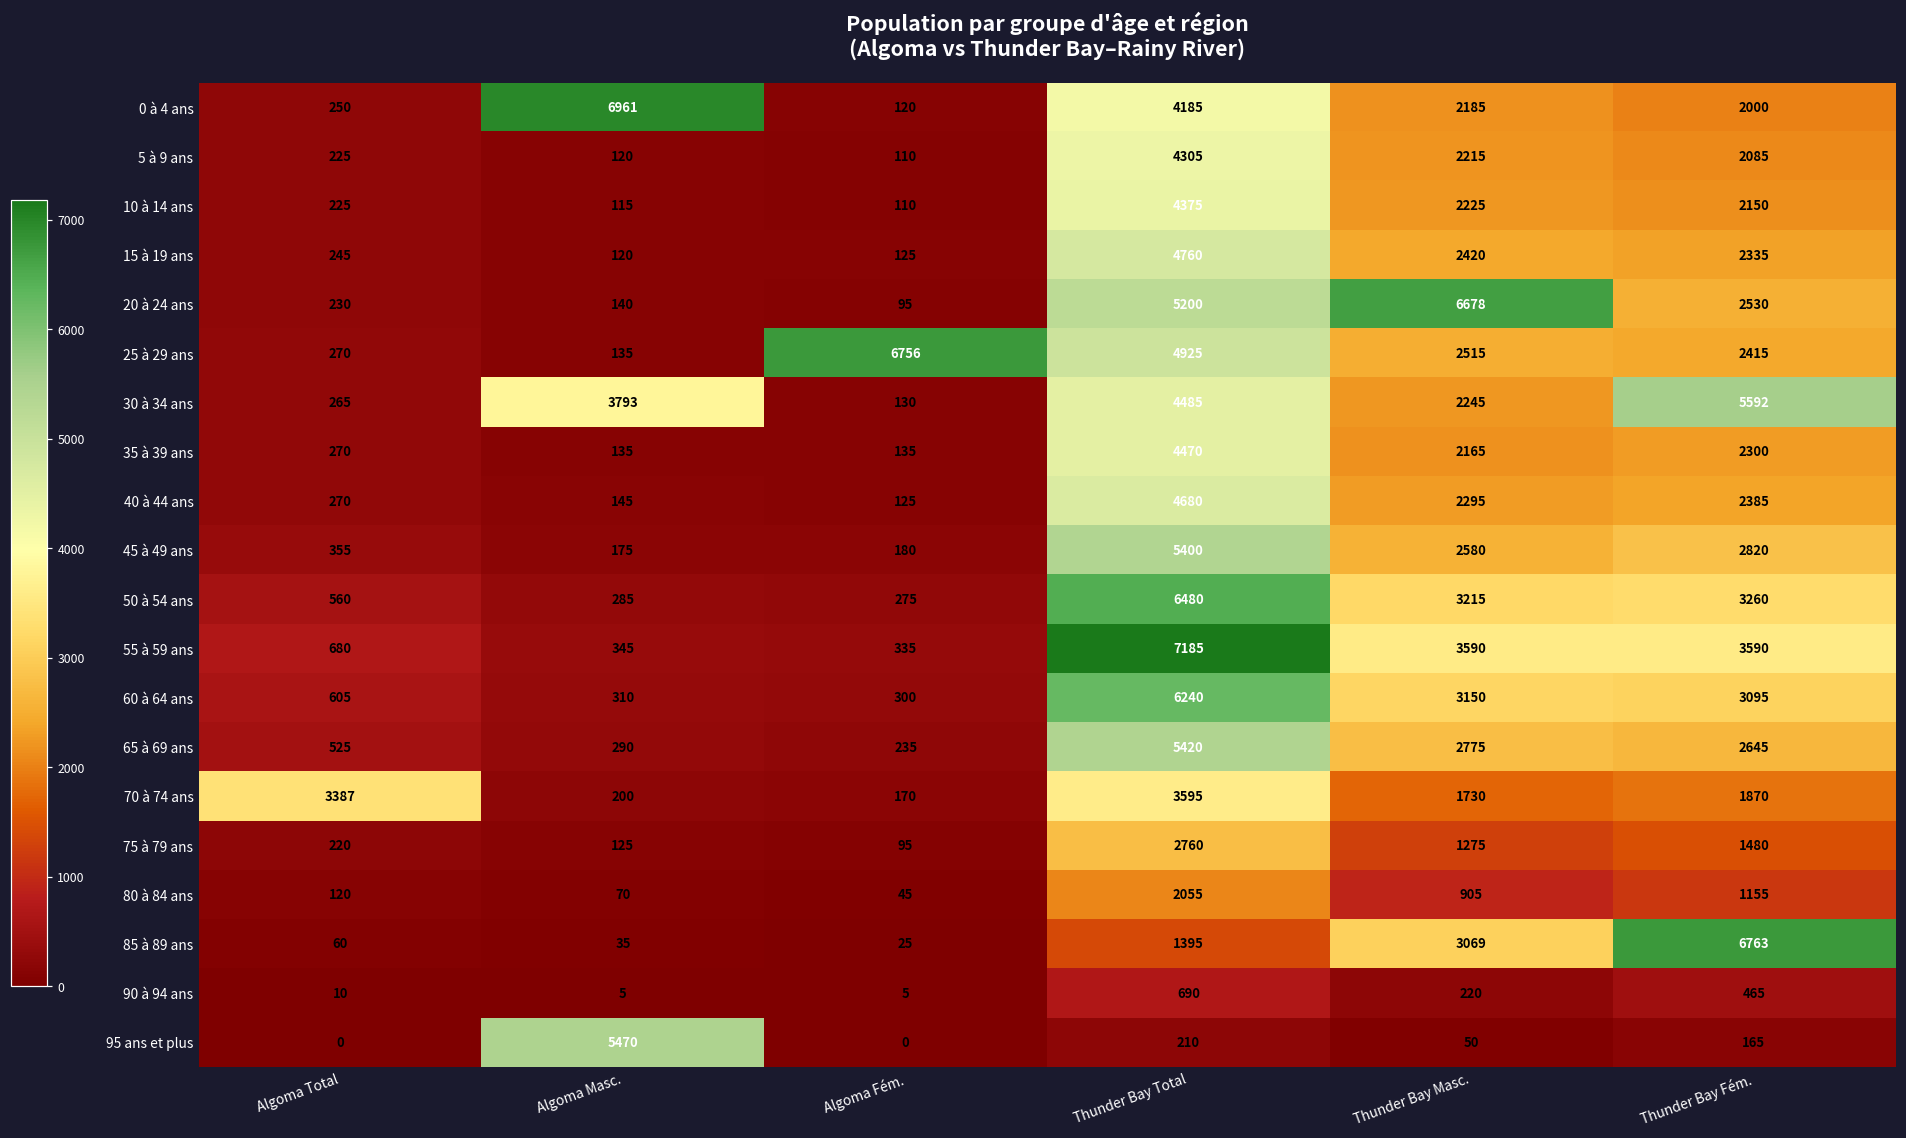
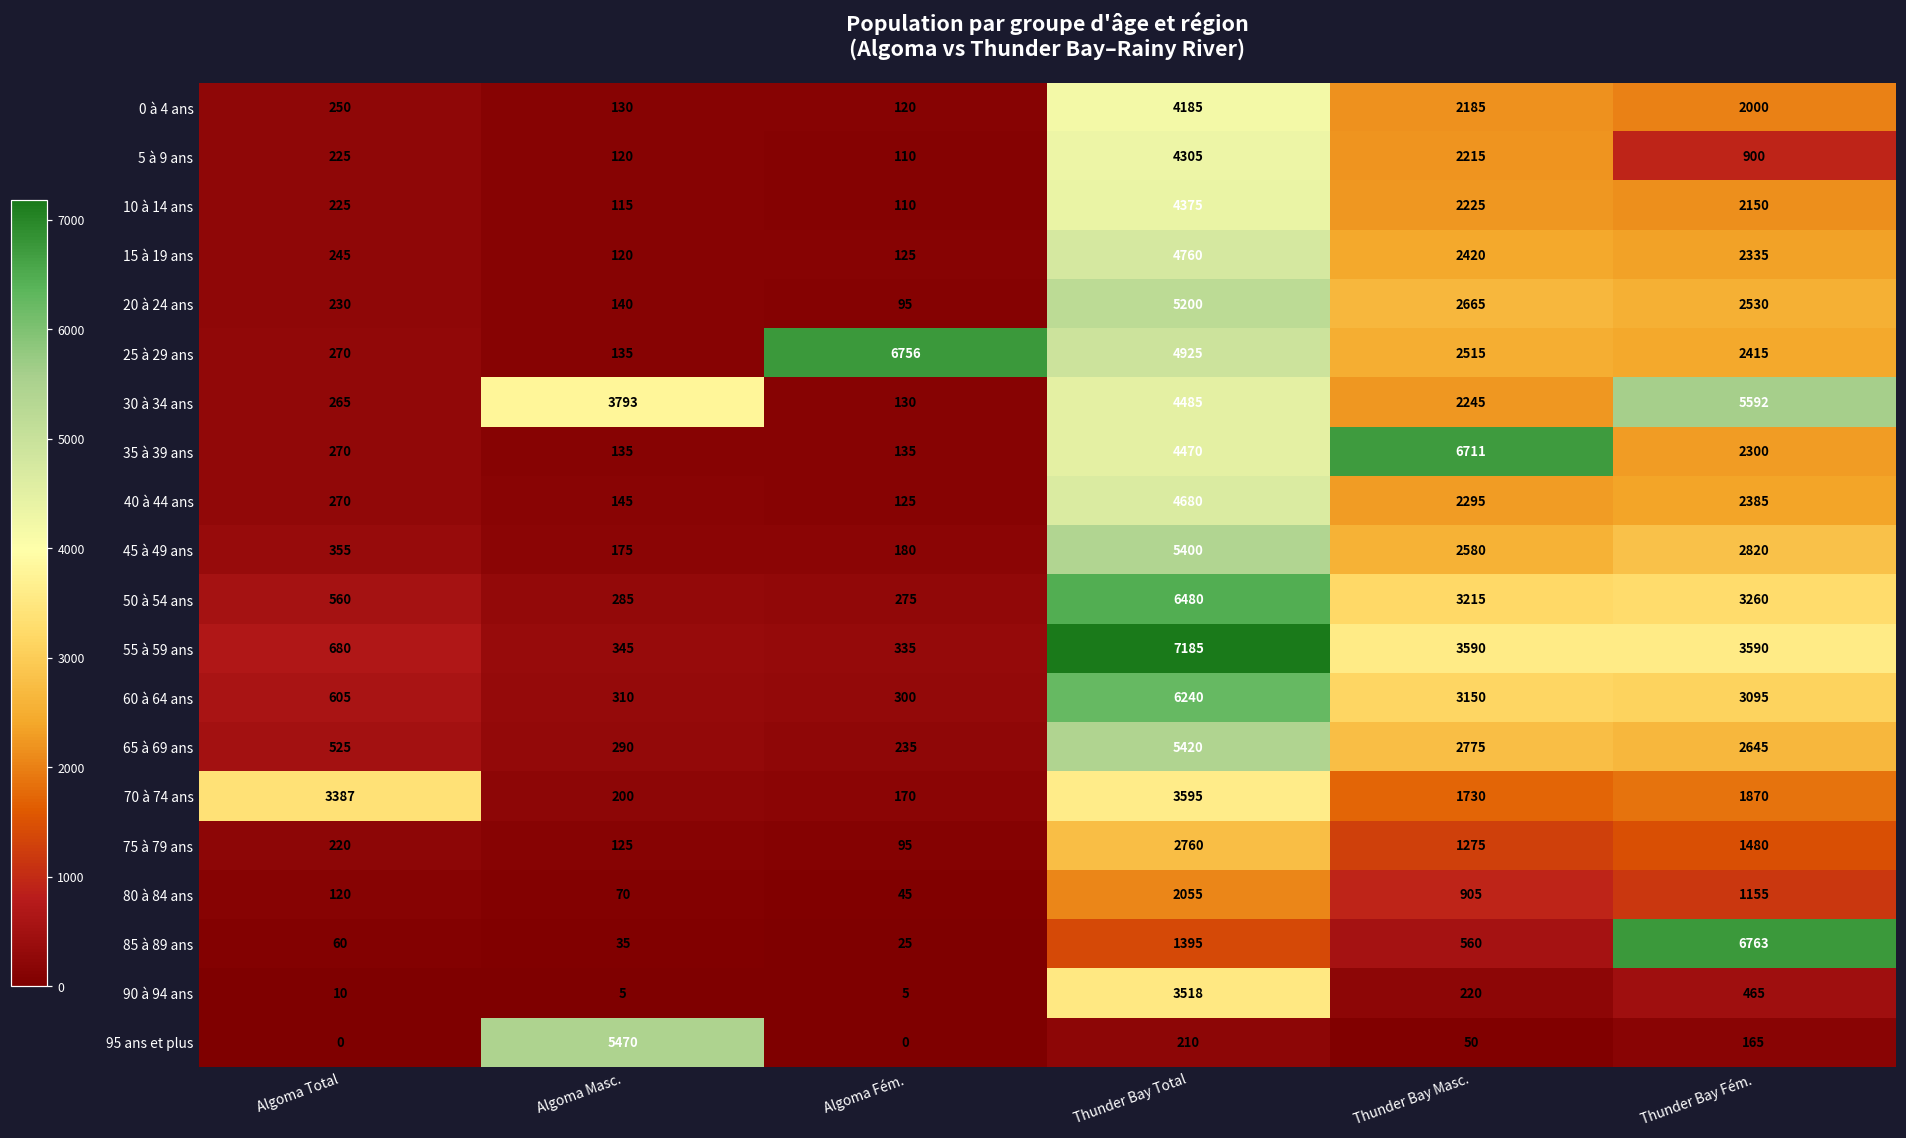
  {
    "0 à 4 ans": {
      "Algoma Total": 250,
-     "Algoma Masc.": 6961,
+     "Algoma Masc.": 130,
      "Algoma Fém.": 120,
      "Thunder Bay Total": 4185,
      "Thunder Bay Masc.": 2185,
      "Thunder Bay Fém.": 2000
    },
    "5 à 9 ans": {
      "Algoma Total": 225,
      "Algoma Masc.": 120,
      "Algoma Fém.": 110,
      "Thunder Bay Total": 4305,
      "Thunder Bay Masc.": 2215,
-     "Thunder Bay Fém.": 2085
+     "Thunder Bay Fém.": 900
    },
    "10 à 14 ans": {
      "Algoma Total": 225,
      "Algoma Masc.": 115,
      "Algoma Fém.": 110,
      "Thunder Bay Total": 4375,
      "Thunder Bay Masc.": 2225,
      "Thunder Bay Fém.": 2150
    },
    "15 à 19 ans": {
      "Algoma Total": 245,
      "Algoma Masc.": 120,
      "Algoma Fém.": 125,
      "Thunder Bay Total": 4760,
      "Thunder Bay Masc.": 2420,
      "Thunder Bay Fém.": 2335
    },
    "20 à 24 ans": {
      "Algoma Total": 230,
      "Algoma Masc.": 140,
      "Algoma Fém.": 95,
      "Thunder Bay Total": 5200,
-     "Thunder Bay Masc.": 6678,
+     "Thunder Bay Masc.": 2665,
      "Thunder Bay Fém.": 2530
    },
    "25 à 29 ans": {
      "Algoma Total": 270,
      "Algoma Masc.": 135,
      "Algoma Fém.": 6756,
      "Thunder Bay Total": 4925,
      "Thunder Bay Masc.": 2515,
      "Thunder Bay Fém.": 2415
    },
    "30 à 34 ans": {
      "Algoma Total": 265,
      "Algoma Masc.": 3793,
      "Algoma Fém.": 130,
      "Thunder Bay Total": 4485,
      "Thunder Bay Masc.": 2245,
      "Thunder Bay Fém.": 5592
    },
    "35 à 39 ans": {
      "Algoma Total": 270,
      "Algoma Masc.": 135,
      "Algoma Fém.": 135,
      "Thunder Bay Total": 4470,
-     "Thunder Bay Masc.": 2165,
+     "Thunder Bay Masc.": 6711,
      "Thunder Bay Fém.": 2300
    },
    "40 à 44 ans": {
      "Algoma Total": 270,
      "Algoma Masc.": 145,
      "Algoma Fém.": 125,
      "Thunder Bay Total": 4680,
      "Thunder Bay Masc.": 2295,
      "Thunder Bay Fém.": 2385
    },
    "45 à 49 ans": {
      "Algoma Total": 355,
      "Algoma Masc.": 175,
      "Algoma Fém.": 180,
      "Thunder Bay Total": 5400,
      "Thunder Bay Masc.": 2580,
      "Thunder Bay Fém.": 2820
    },
    "50 à 54 ans": {
      "Algoma Total": 560,
      "Algoma Masc.": 285,
      "Algoma Fém.": 275,
      "Thunder Bay Total": 6480,
      "Thunder Bay Masc.": 3215,
      "Thunder Bay Fém.": 3260
    },
    "55 à 59 ans": {
      "Algoma Total": 680,
      "Algoma Masc.": 345,
      "Algoma Fém.": 335,
      "Thunder Bay Total": 7185,
      "Thunder Bay Masc.": 3590,
      "Thunder Bay Fém.": 3590
    },
    "60 à 64 ans": {
      "Algoma Total": 605,
      "Algoma Masc.": 310,
      "Algoma Fém.": 300,
      "Thunder Bay Total": 6240,
      "Thunder Bay Masc.": 3150,
      "Thunder Bay Fém.": 3095
    },
    "65 à 69 ans": {
      "Algoma Total": 525,
      "Algoma Masc.": 290,
      "Algoma Fém.": 235,
      "Thunder Bay Total": 5420,
      "Thunder Bay Masc.": 2775,
      "Thunder Bay Fém.": 2645
    },
    "70 à 74 ans": {
      "Algoma Total": 3387,
      "Algoma Masc.": 200,
      "Algoma Fém.": 170,
      "Thunder Bay Total": 3595,
      "Thunder Bay Masc.": 1730,
      "Thunder Bay Fém.": 1870
    },
    "75 à 79 ans": {
      "Algoma Total": 220,
      "Algoma Masc.": 125,
      "Algoma Fém.": 95,
      "Thunder Bay Total": 2760,
      "Thunder Bay Masc.": 1275,
      "Thunder Bay Fém.": 1480
    },
    "80 à 84 ans": {
      "Algoma Total": 120,
      "Algoma Masc.": 70,
      "Algoma Fém.": 45,
      "Thunder Bay Total": 2055,
      "Thunder Bay Masc.": 905,
      "Thunder Bay Fém.": 1155
    },
    "85 à 89 ans": {
      "Algoma Total": 60,
      "Algoma Masc.": 35,
      "Algoma Fém.": 25,
      "Thunder Bay Total": 1395,
-     "Thunder Bay Masc.": 3069,
+     "Thunder Bay Masc.": 560,
      "Thunder Bay Fém.": 6763
    },
    "90 à 94 ans": {
      "Algoma Total": 10,
      "Algoma Masc.": 5,
      "Algoma Fém.": 5,
-     "Thunder Bay Total": 690,
+     "Thunder Bay Total": 3518,
      "Thunder Bay Masc.": 220,
      "Thunder Bay Fém.": 465
    },
    "95 ans et plus": {
      "Algoma Total": 0,
      "Algoma Masc.": 5470,
      "Algoma Fém.": 0,
      "Thunder Bay Total": 210,
      "Thunder Bay Masc.": 50,
      "Thunder Bay Fém.": 165
    }
  }
